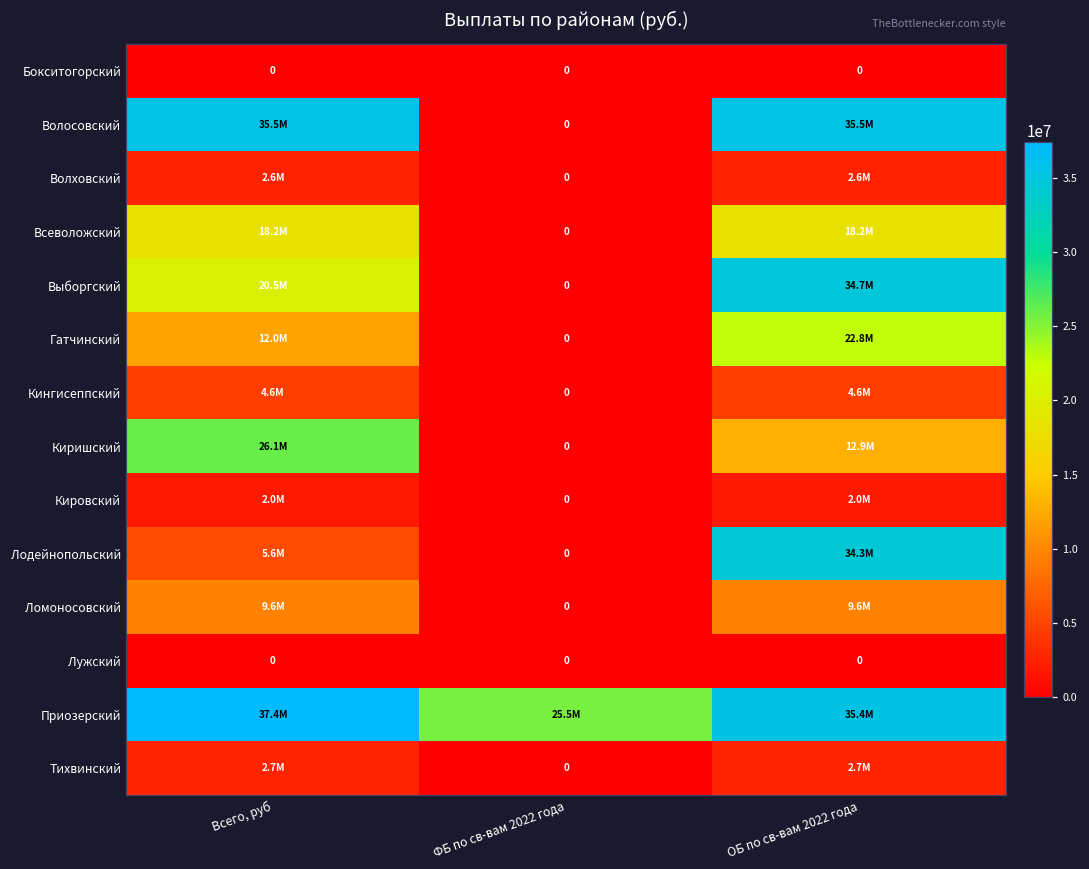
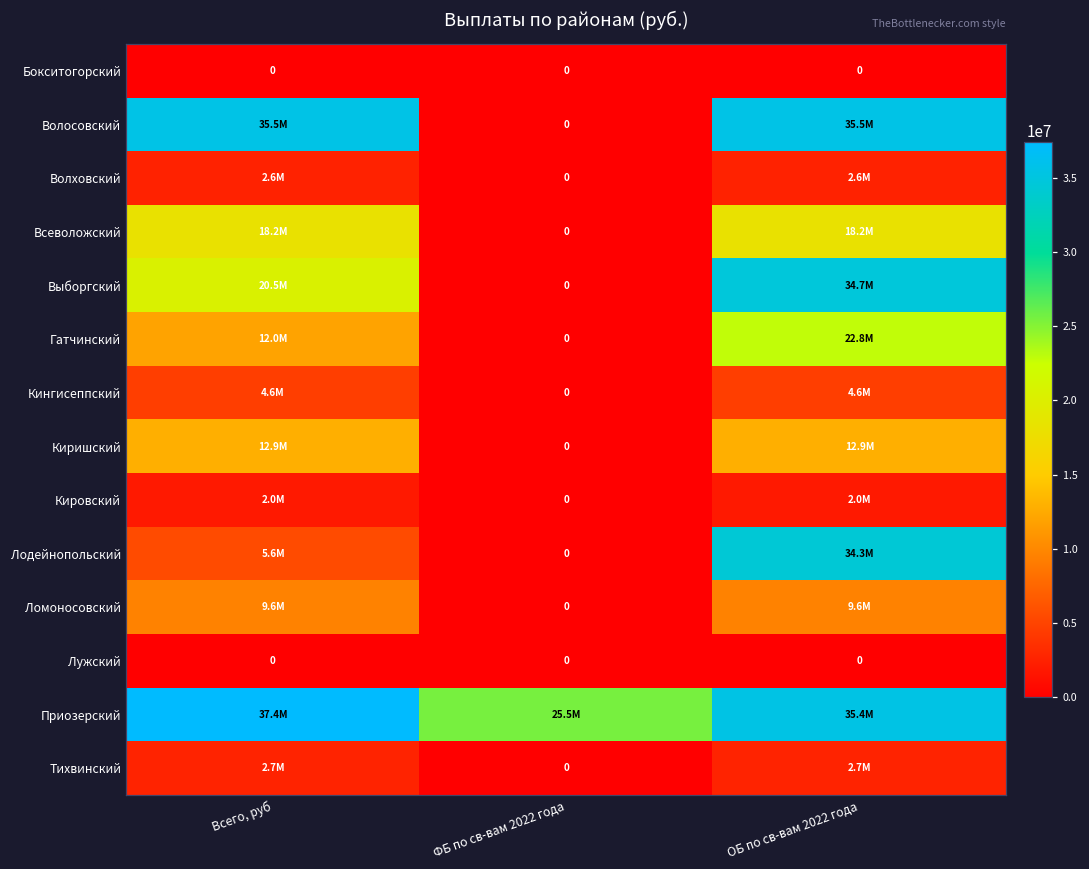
  {
    "Бокситогорский": {
      "Всего, руб": "0",
      "ФБ по св-вам 2022 года": "0",
      "ОБ по св-вам 2022 года": "0"
    },
    "Волосовский": {
      "Всего, руб": "35.5M",
      "ФБ по св-вам 2022 года": "0",
      "ОБ по св-вам 2022 года": "35.5M"
    },
    "Волховский": {
      "Всего, руб": "2.6M",
      "ФБ по св-вам 2022 года": "0",
      "ОБ по св-вам 2022 года": "2.6M"
    },
    "Всеволожский": {
      "Всего, руб": "18.2M",
      "ФБ по св-вам 2022 года": "0",
      "ОБ по св-вам 2022 года": "18.2M"
    },
    "Выборгский": {
      "Всего, руб": "20.5M",
      "ФБ по св-вам 2022 года": "0",
      "ОБ по св-вам 2022 года": "34.7M"
    },
    "Гатчинский": {
      "Всего, руб": "12.0M",
      "ФБ по св-вам 2022 года": "0",
      "ОБ по св-вам 2022 года": "22.8M"
    },
    "Кингисеппский": {
      "Всего, руб": "4.6M",
      "ФБ по св-вам 2022 года": "0",
      "ОБ по св-вам 2022 года": "4.6M"
    },
    "Киришский": {
-     "Всего, руб": "26.1M",
+     "Всего, руб": "12.9M",
      "ФБ по св-вам 2022 года": "0",
      "ОБ по св-вам 2022 года": "12.9M"
    },
    "Кировский": {
      "Всего, руб": "2.0M",
      "ФБ по св-вам 2022 года": "0",
      "ОБ по св-вам 2022 года": "2.0M"
    },
    "Лодейнопольский": {
      "Всего, руб": "5.6M",
      "ФБ по св-вам 2022 года": "0",
      "ОБ по св-вам 2022 года": "34.3M"
    },
    "Ломоносовский": {
      "Всего, руб": "9.6M",
      "ФБ по св-вам 2022 года": "0",
      "ОБ по св-вам 2022 года": "9.6M"
    },
    "Лужский": {
      "Всего, руб": "0",
      "ФБ по св-вам 2022 года": "0",
      "ОБ по св-вам 2022 года": "0"
    },
    "Приозерский": {
      "Всего, руб": "37.4M",
      "ФБ по св-вам 2022 года": "25.5M",
      "ОБ по св-вам 2022 года": "35.4M"
    },
    "Тихвинский": {
      "Всего, руб": "2.7M",
      "ФБ по св-вам 2022 года": "0",
      "ОБ по св-вам 2022 года": "2.7M"
    }
  }
